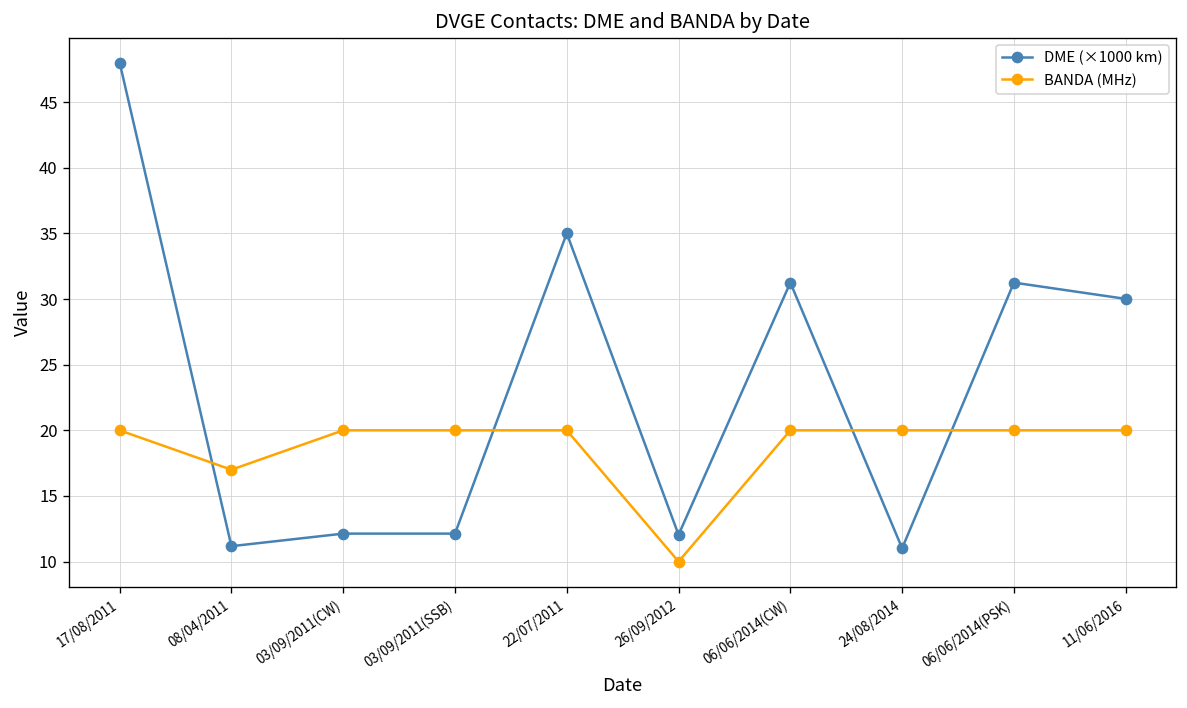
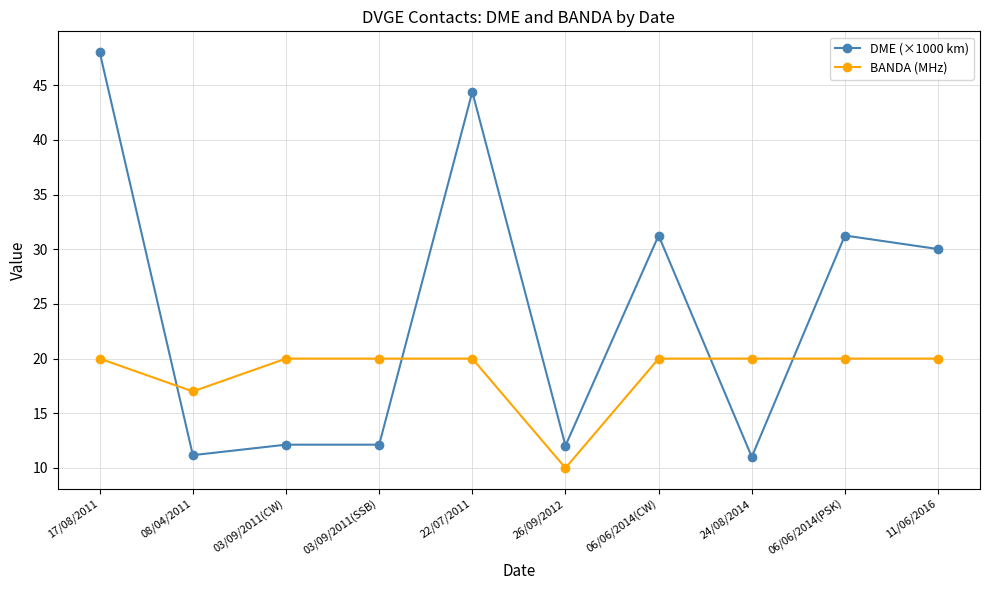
  {
    "DME (×1000 km)": {
      "17/08/2011": 48.0,
      "08/04/2011": 11.2,
      "03/09/2011(CW)": 12.1,
      "03/09/2011(SSB)": 12.1,
-     "22/07/2011": 35.0,
+     "22/07/2011": 44.4,
      "26/09/2012": 12.0,
      "06/06/2014(CW)": 31.3,
      "24/08/2014": 11.0,
      "06/06/2014(PSK)": 31.3,
      "11/06/2016": 30.0
    },
    "BANDA (MHz)": {
      "17/08/2011": 20.0,
      "08/04/2011": 17.0,
      "03/09/2011(CW)": 20.0,
      "03/09/2011(SSB)": 20.0,
      "22/07/2011": 20.0,
      "26/09/2012": 10.0,
      "06/06/2014(CW)": 20.0,
      "24/08/2014": 20.0,
      "06/06/2014(PSK)": 20.0,
      "11/06/2016": 20.0
    }
  }
